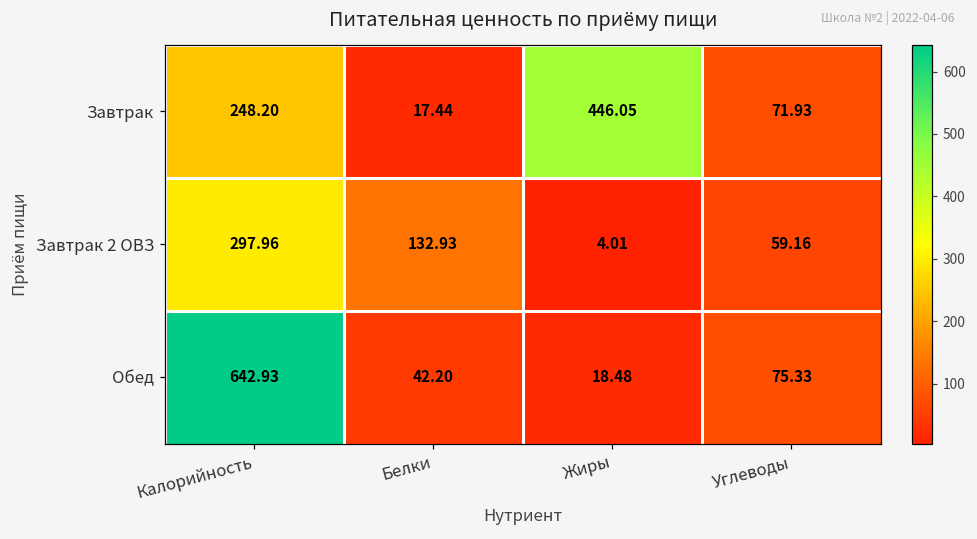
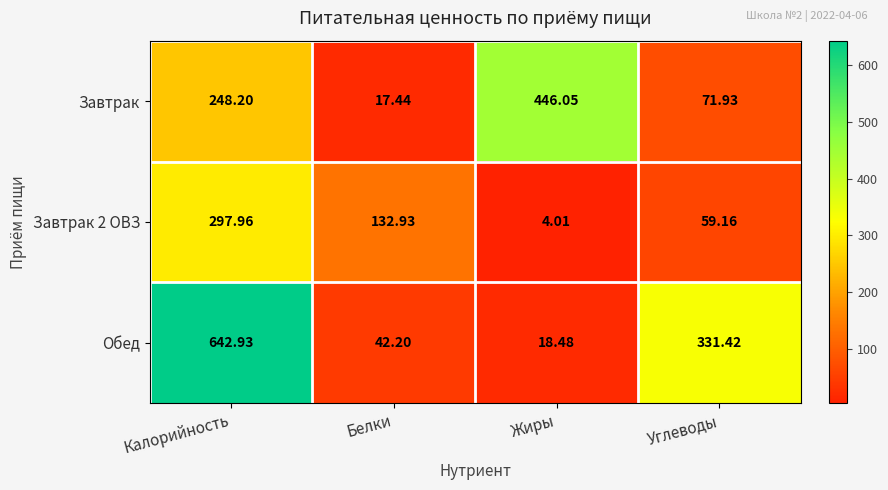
  {
    "Завтрак": {
      "Калорийность": 248.20,
      "Белки": 17.44,
      "Жиры": 446.05,
      "Углеводы": 71.93
    },
    "Завтрак 2 ОВЗ": {
      "Калорийность": 297.96,
      "Белки": 132.93,
      "Жиры": 4.01,
      "Углеводы": 59.16
    },
    "Обед": {
      "Калорийность": 642.93,
      "Белки": 42.20,
      "Жиры": 18.48,
-     "Углеводы": 75.33
+     "Углеводы": 331.42
    }
  }
